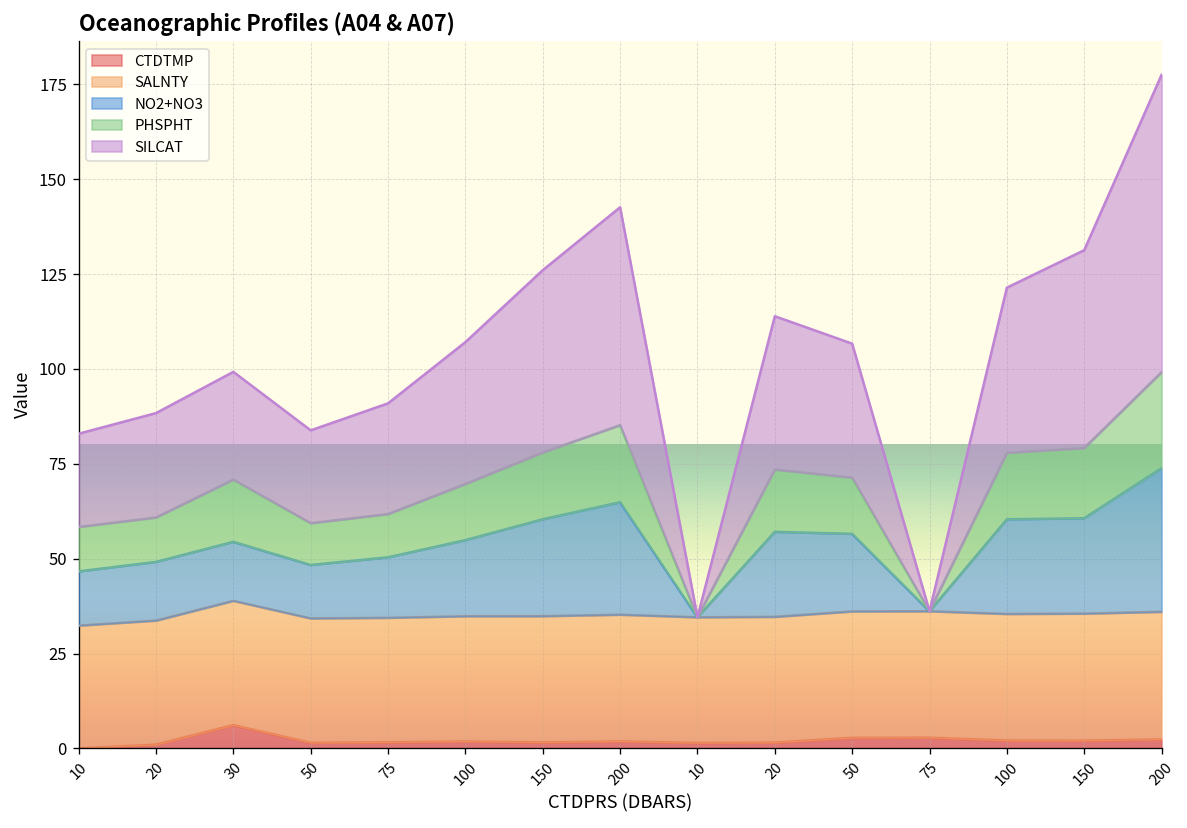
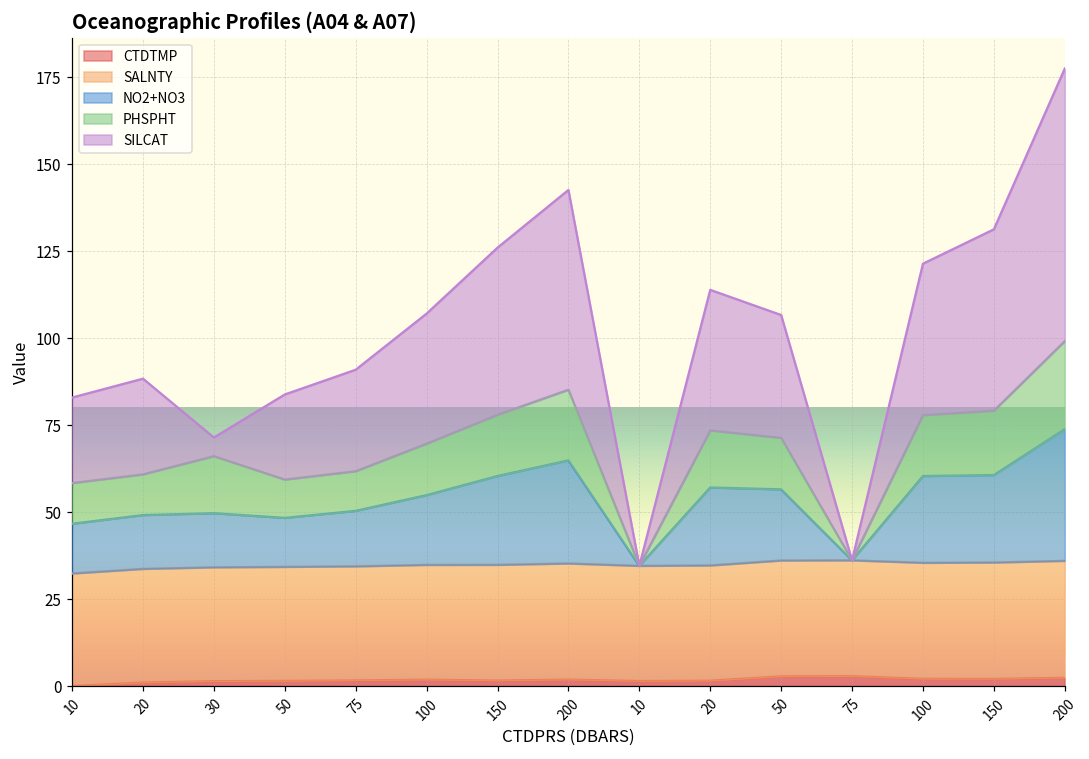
  {
    "CTDTMP": {
-     "30": 6
+     "30": 1
    },
    "SALNTY": {
      "30": 33
    },
    "NO2+NO3": {
      "30": 16
    },
    "PHSPHT": {
      "30": 16
    },
    "SILCAT": {
-     "30": 28
+     "30": 5
    }
  }
